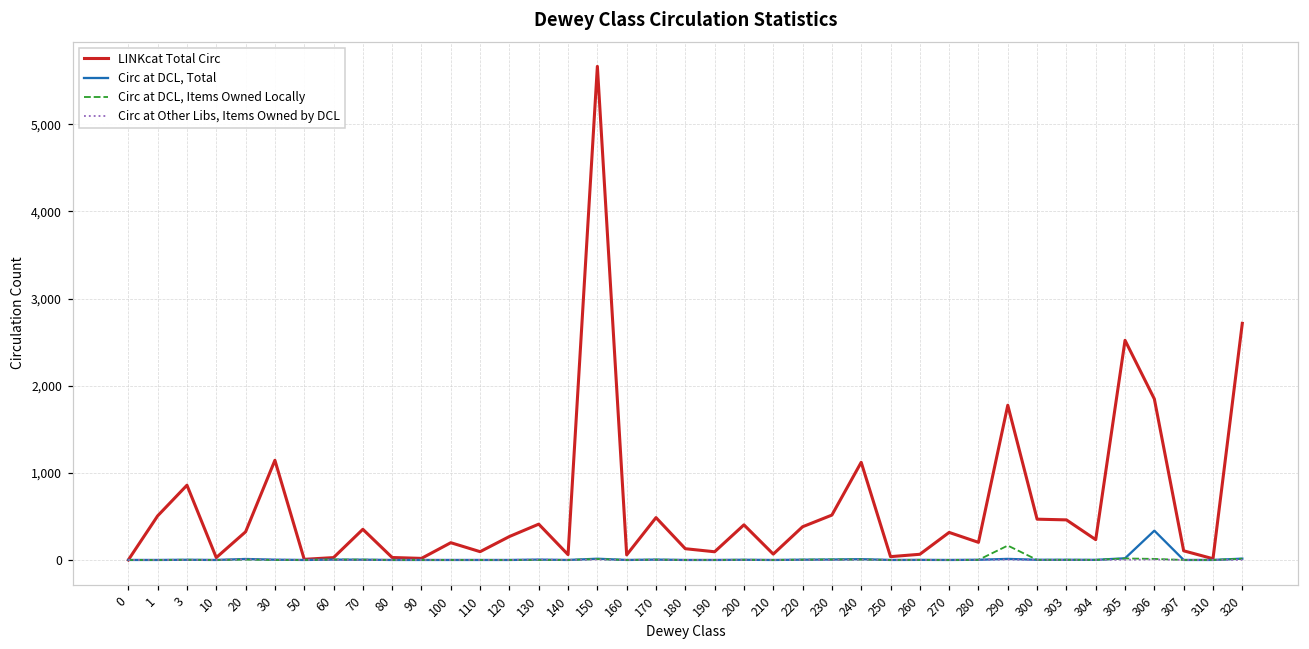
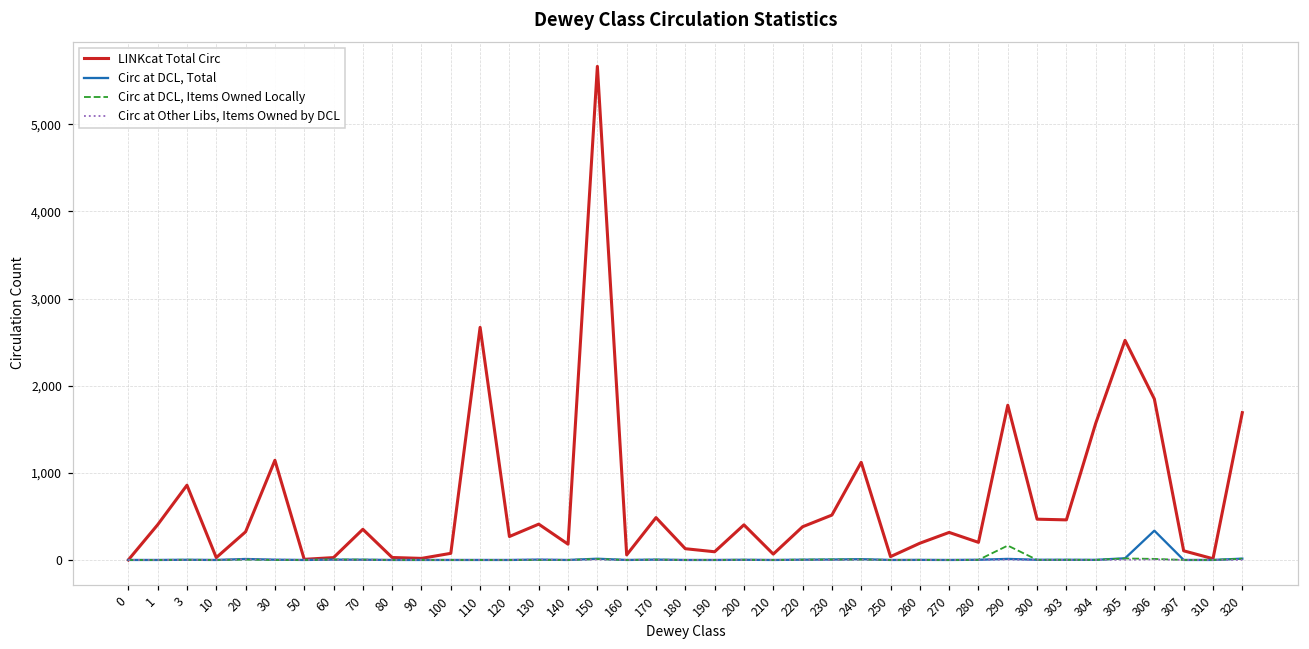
  {
    "LINKcat Total Circ": {
-     "1": "500",
+     "1": "400",
      "3": "900",
      "20": "300",
      "30": "1,100",
      "70": "400",
-     "100": "200",
-     "110": "100",
+     "100": "100",
+     "110": "2,700",
      "120": "300",
      "130": "400",
-     "140": "100",
+     "140": "200",
      "150": "5,700",
      "160": "100",
      "170": "500",
      "180": "100",
      "190": "100",
      "200": "400",
      "210": "100",
      "220": "400",
      "230": "500",
      "240": "1,100",
      "250": "0",
-     "260": "100",
+     "260": "200",
      "270": "300",
      "280": "200",
      "290": "1,800",
      "300": "500",
      "303": "500",
-     "304": "200",
+     "304": "1,600",
      "305": "2,500",
      "306": "1,800",
      "307": "100",
-     "320": "2,700"
+     "320": "1,700"
    },
    "Circ at DCL, Total": {
      "306": "300"
    },
    "Circ at DCL, Items Owned Locally": {
      "290": "200"
    }
  }
